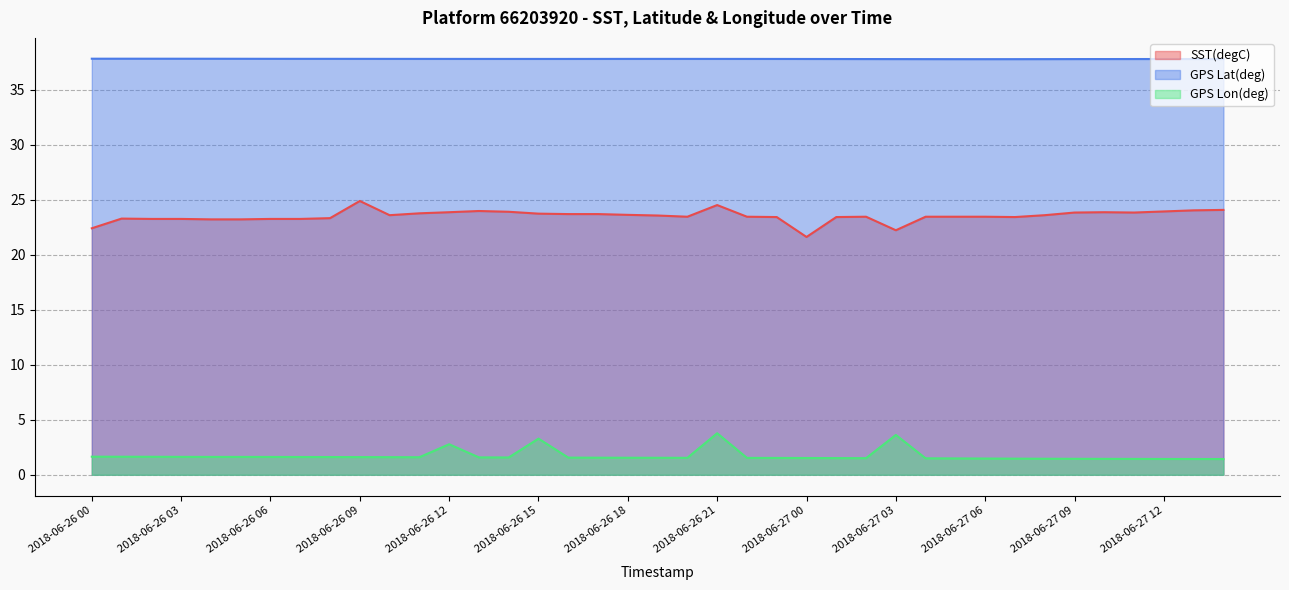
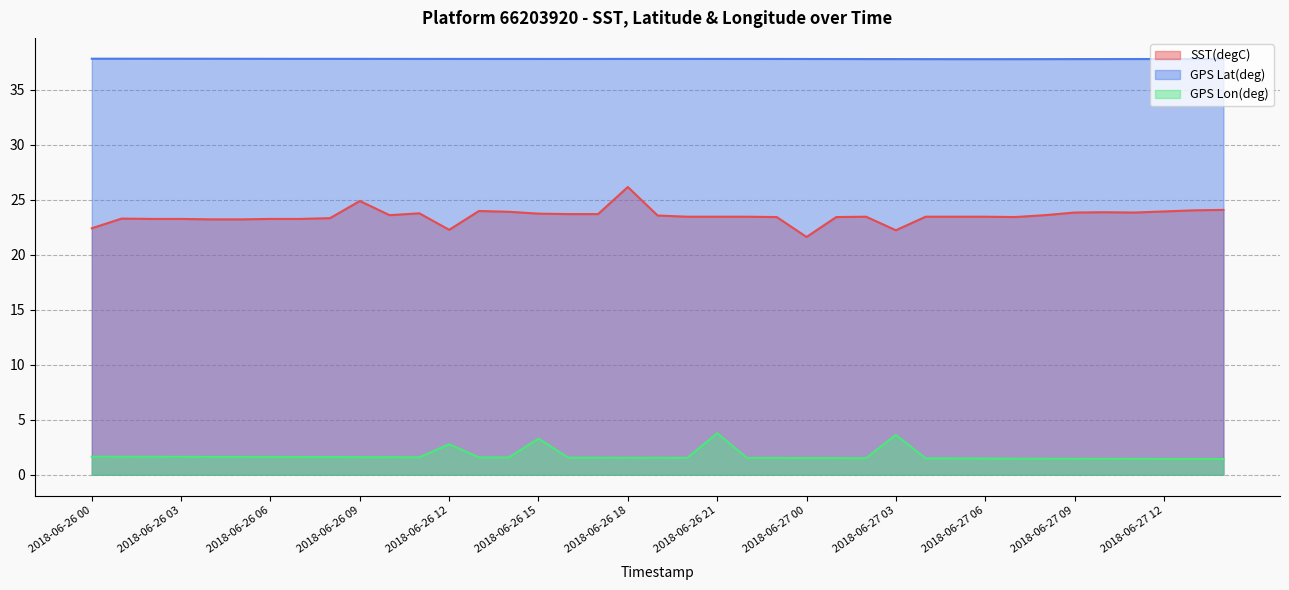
  {
    "SST(degC)": {
      "2018-06-26 00": 22.4,
      "2018-06-26 03": 23.3,
      "2018-06-26 06": 23.3,
      "2018-06-26 09": 24.9,
-     "2018-06-26 12": 23.9,
+     "2018-06-26 12": 22.3,
      "2018-06-26 15": 23.7,
-     "2018-06-26 18": 23.6,
-     "2018-06-26 21": 24.5,
+     "2018-06-26 18": 26.2,
+     "2018-06-26 21": 23.5,
      "2018-06-27 00": 21.6,
      "2018-06-27 03": 22.2,
      "2018-06-27 06": 23.5,
      "2018-06-27 09": 23.8,
      "2018-06-27 12": 23.9
    },
    "GPS Lat(deg)": {
      "2018-06-26 00": 37.8,
      "2018-06-26 03": 37.8,
      "2018-06-26 06": 37.8,
      "2018-06-26 09": 37.8,
      "2018-06-26 12": 37.8,
      "2018-06-26 15": 37.8,
      "2018-06-26 18": 37.8,
      "2018-06-26 21": 37.8,
      "2018-06-27 00": 37.8,
      "2018-06-27 03": 37.8,
      "2018-06-27 06": 37.8,
      "2018-06-27 09": 37.8
    },
    "GPS Lon(deg)": {
      "2018-06-26 00": 1.6,
      "2018-06-26 03": 1.6,
      "2018-06-26 06": 1.6,
      "2018-06-26 09": 1.6,
      "2018-06-26 12": 2.8,
      "2018-06-26 15": 3.3,
      "2018-06-26 18": 1.6,
      "2018-06-26 21": 3.8,
      "2018-06-27 00": 1.5,
      "2018-06-27 03": 3.6,
      "2018-06-27 06": 1.5,
      "2018-06-27 09": 1.5,
      "2018-06-27 12": 1.4
    }
  }
